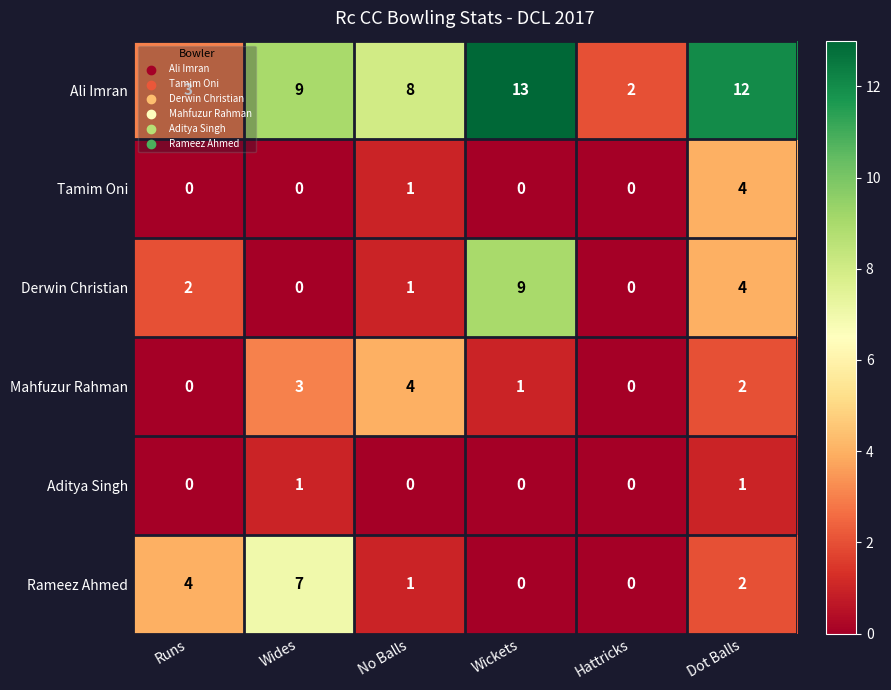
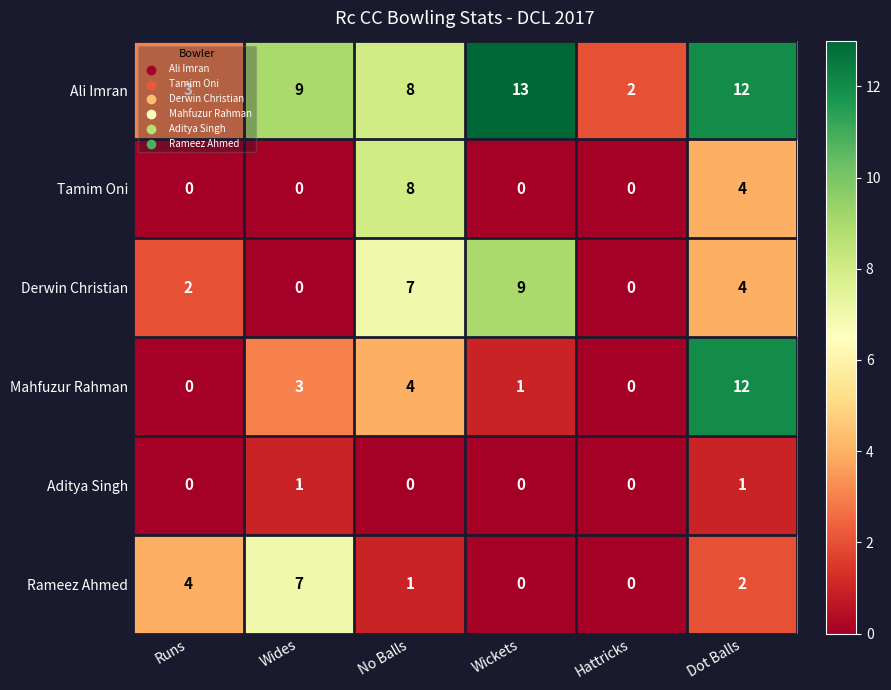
  {
    "Ali Imran": {
      "Wides": 9,
      "No Balls": 8,
      "Wickets": 13,
      "Hattricks": 2,
      "Dot Balls": 12
    },
    "Tamim Oni": {
      "Runs": 0,
      "Wides": 0,
-     "No Balls": 1,
+     "No Balls": 8,
      "Wickets": 0,
      "Hattricks": 0,
      "Dot Balls": 4
    },
    "Derwin Christian": {
      "Runs": 2,
      "Wides": 0,
-     "No Balls": 1,
+     "No Balls": 7,
      "Wickets": 9,
      "Hattricks": 0,
      "Dot Balls": 4
    },
    "Mahfuzur Rahman": {
      "Runs": 0,
      "Wides": 3,
      "No Balls": 4,
      "Wickets": 1,
      "Hattricks": 0,
-     "Dot Balls": 2
+     "Dot Balls": 12
    },
    "Aditya Singh": {
      "Runs": 0,
      "Wides": 1,
      "No Balls": 0,
      "Wickets": 0,
      "Hattricks": 0,
      "Dot Balls": 1
    },
    "Rameez Ahmed": {
      "Runs": 4,
      "Wides": 7,
      "No Balls": 1,
      "Wickets": 0,
      "Hattricks": 0,
      "Dot Balls": 2
    }
  }
